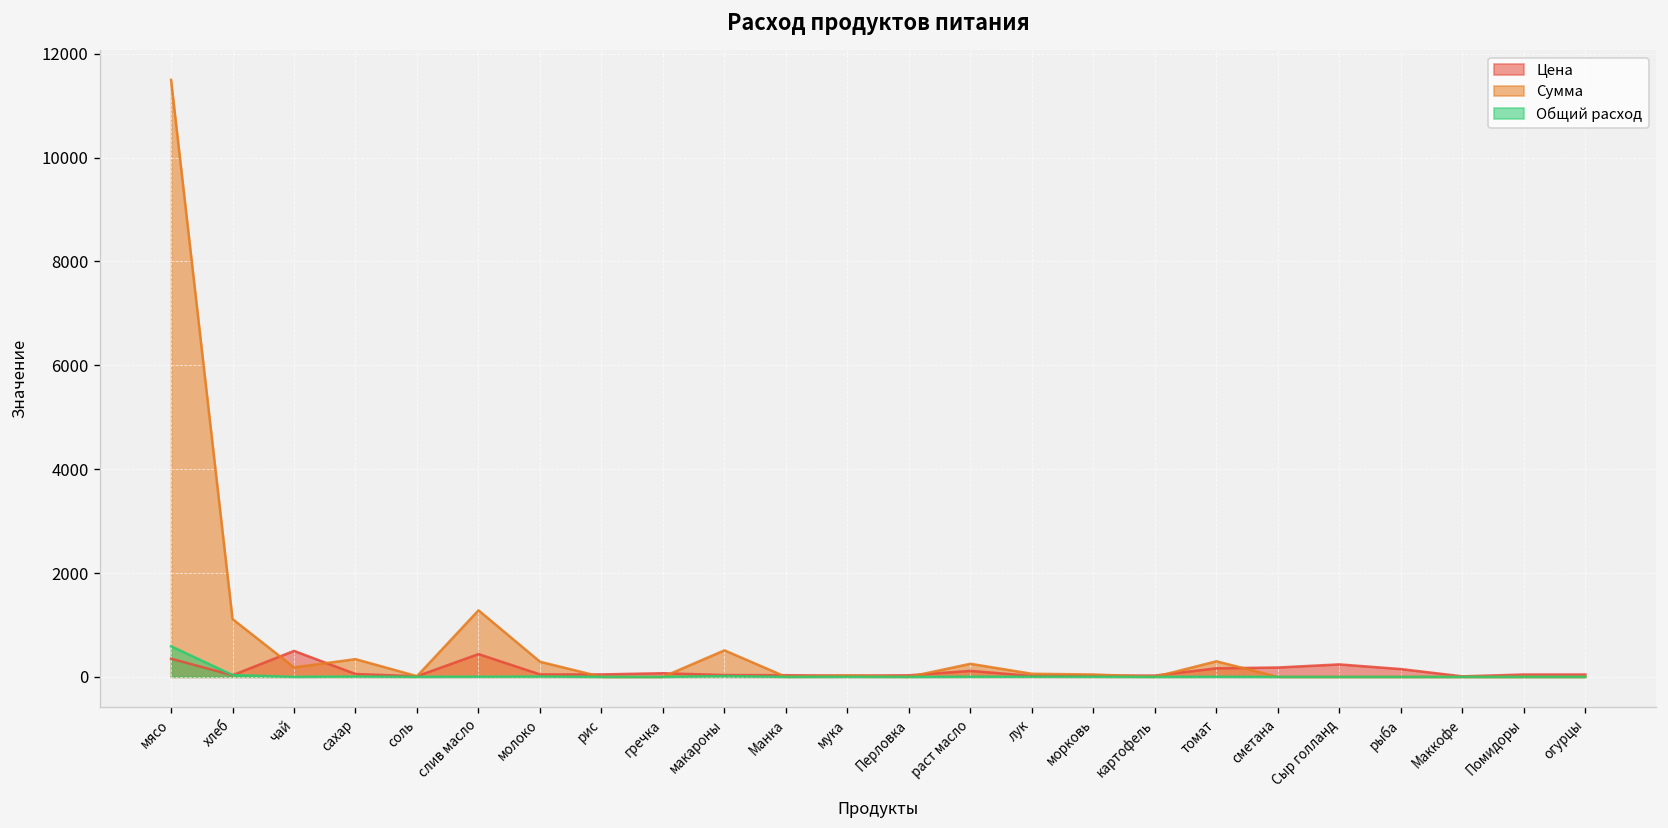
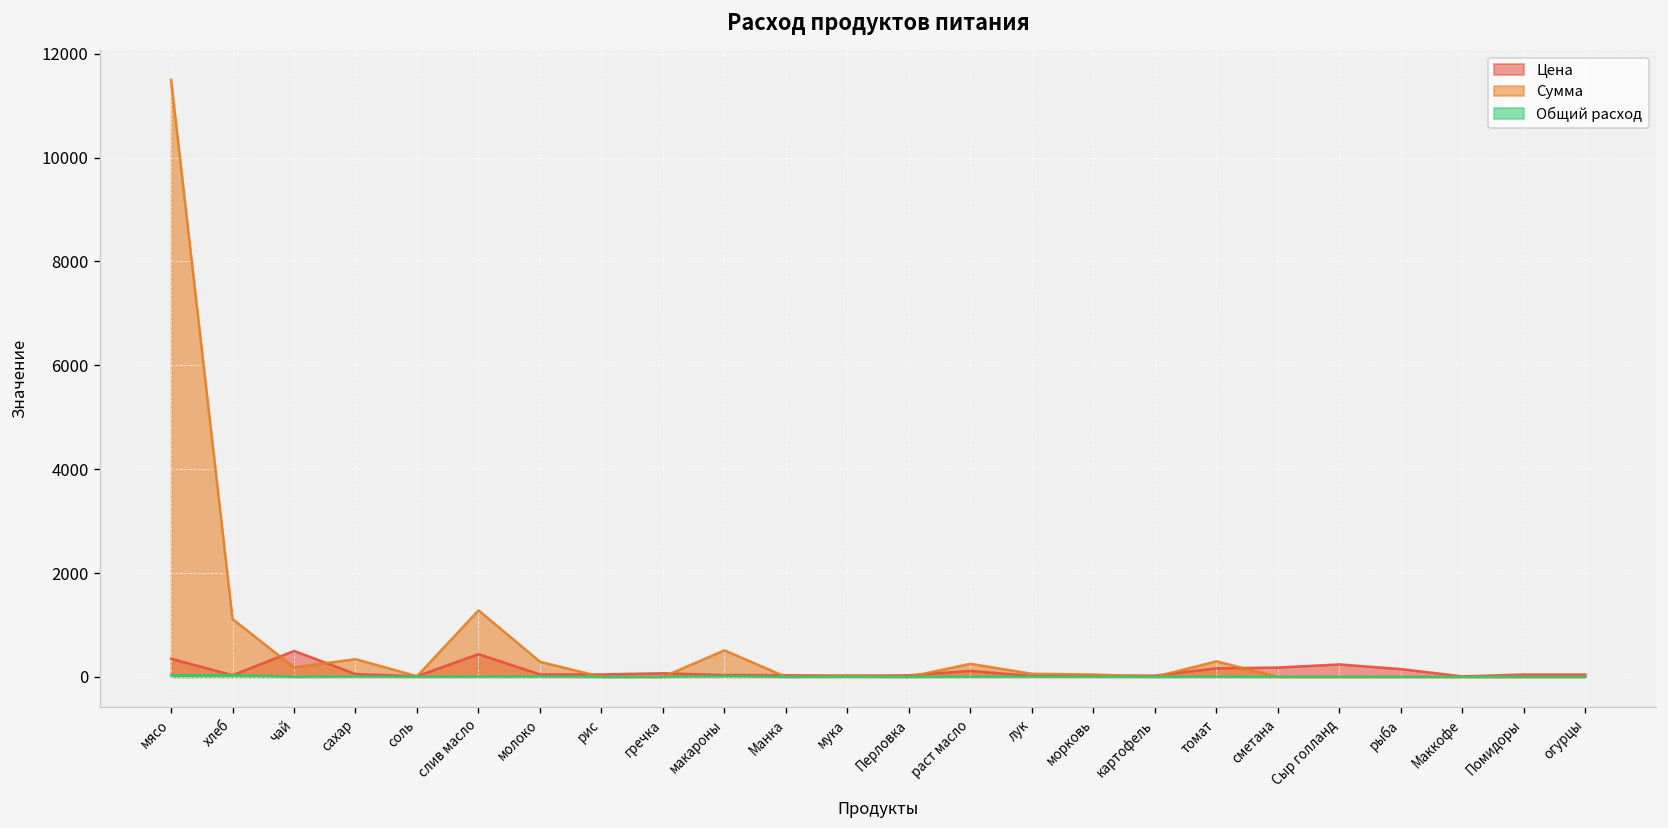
  {
    "Общий расход": {
-     "мясо": 600,
+     "мясо": 0,
      "чай": 0,
      "слив масло": 0,
      "раст масло": 0,
      "томат": 0
    }
  }
